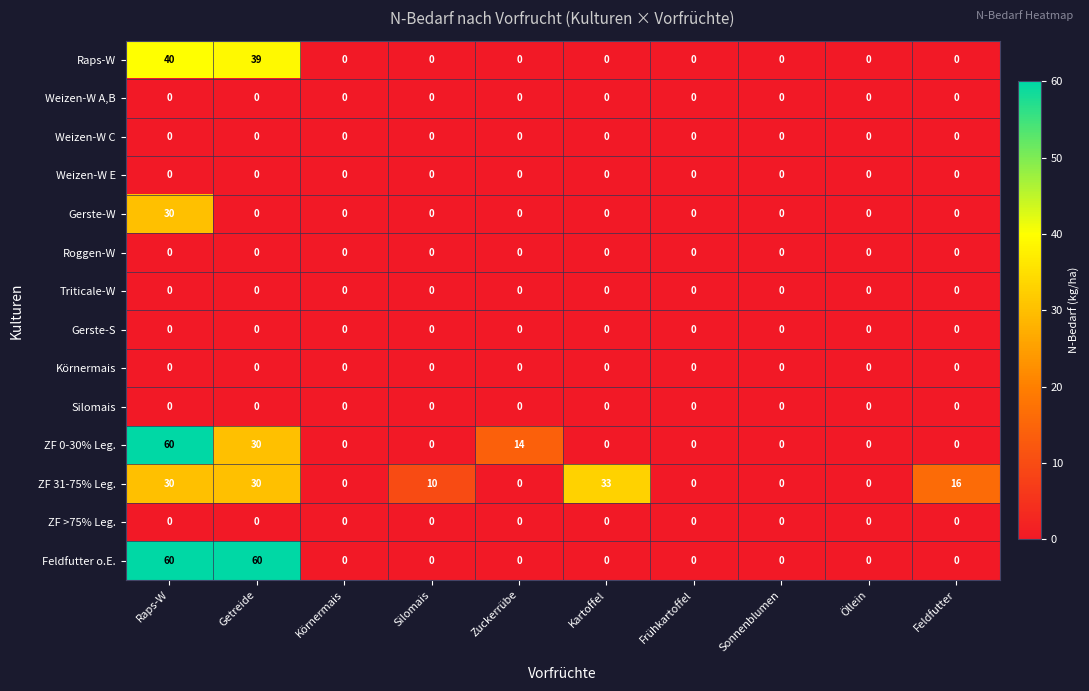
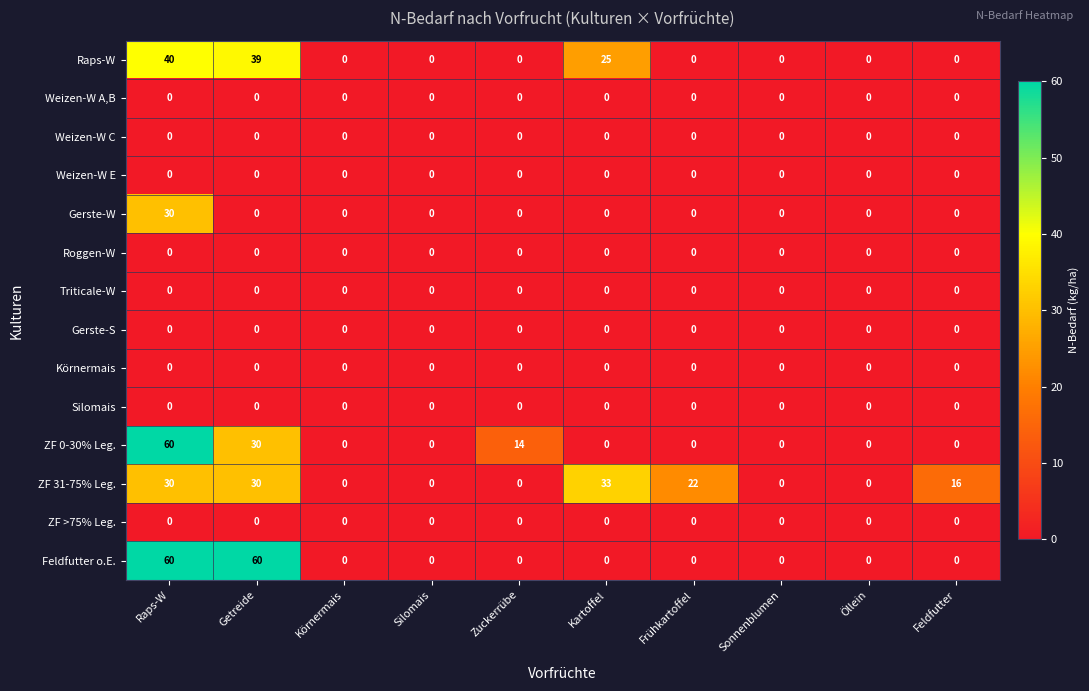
  {
    "Raps-W": {
      "Raps-W": 40,
      "Getreide": 39,
      "Körnermais": 0,
      "Silomais": 0,
      "Zuckerrübe": 0,
-     "Kartoffel": 0,
+     "Kartoffel": 25,
      "Frühkartoffel": 0,
      "Sonnenblumen": 0,
      "Öllein": 0,
      "Feldfutter": 0
    },
    "Weizen-W A,B": {
      "Raps-W": 0,
      "Getreide": 0,
      "Körnermais": 0,
      "Silomais": 0,
      "Zuckerrübe": 0,
      "Kartoffel": 0,
      "Frühkartoffel": 0,
      "Sonnenblumen": 0,
      "Öllein": 0,
      "Feldfutter": 0
    },
    "Weizen-W C": {
      "Raps-W": 0,
      "Getreide": 0,
      "Körnermais": 0,
      "Silomais": 0,
      "Zuckerrübe": 0,
      "Kartoffel": 0,
      "Frühkartoffel": 0,
      "Sonnenblumen": 0,
      "Öllein": 0,
      "Feldfutter": 0
    },
    "Weizen-W E": {
      "Raps-W": 0,
      "Getreide": 0,
      "Körnermais": 0,
      "Silomais": 0,
      "Zuckerrübe": 0,
      "Kartoffel": 0,
      "Frühkartoffel": 0,
      "Sonnenblumen": 0,
      "Öllein": 0,
      "Feldfutter": 0
    },
    "Gerste-W": {
      "Raps-W": 30,
      "Getreide": 0,
      "Körnermais": 0,
      "Silomais": 0,
      "Zuckerrübe": 0,
      "Kartoffel": 0,
      "Frühkartoffel": 0,
      "Sonnenblumen": 0,
      "Öllein": 0,
      "Feldfutter": 0
    },
    "Roggen-W": {
      "Raps-W": 0,
      "Getreide": 0,
      "Körnermais": 0,
      "Silomais": 0,
      "Zuckerrübe": 0,
      "Kartoffel": 0,
      "Frühkartoffel": 0,
      "Sonnenblumen": 0,
      "Öllein": 0,
      "Feldfutter": 0
    },
    "Triticale-W": {
      "Raps-W": 0,
      "Getreide": 0,
      "Körnermais": 0,
      "Silomais": 0,
      "Zuckerrübe": 0,
      "Kartoffel": 0,
      "Frühkartoffel": 0,
      "Sonnenblumen": 0,
      "Öllein": 0,
      "Feldfutter": 0
    },
    "Gerste-S": {
      "Raps-W": 0,
      "Getreide": 0,
      "Körnermais": 0,
      "Silomais": 0,
      "Zuckerrübe": 0,
      "Kartoffel": 0,
      "Frühkartoffel": 0,
      "Sonnenblumen": 0,
      "Öllein": 0,
      "Feldfutter": 0
    },
    "Körnermais": {
      "Raps-W": 0,
      "Getreide": 0,
      "Körnermais": 0,
      "Silomais": 0,
      "Zuckerrübe": 0,
      "Kartoffel": 0,
      "Frühkartoffel": 0,
      "Sonnenblumen": 0,
      "Öllein": 0,
      "Feldfutter": 0
    },
    "Silomais": {
      "Raps-W": 0,
      "Getreide": 0,
      "Körnermais": 0,
      "Silomais": 0,
      "Zuckerrübe": 0,
      "Kartoffel": 0,
      "Frühkartoffel": 0,
      "Sonnenblumen": 0,
      "Öllein": 0,
      "Feldfutter": 0
    },
    "ZF 0-30% Leg.": {
      "Raps-W": 60,
      "Getreide": 30,
      "Körnermais": 0,
      "Silomais": 0,
      "Zuckerrübe": 14,
      "Kartoffel": 0,
      "Frühkartoffel": 0,
      "Sonnenblumen": 0,
      "Öllein": 0,
      "Feldfutter": 0
    },
    "ZF 31-75% Leg.": {
      "Raps-W": 30,
      "Getreide": 30,
      "Körnermais": 0,
-     "Silomais": 10,
+     "Silomais": 0,
      "Zuckerrübe": 0,
      "Kartoffel": 33,
-     "Frühkartoffel": 0,
+     "Frühkartoffel": 22,
      "Sonnenblumen": 0,
      "Öllein": 0,
      "Feldfutter": 16
    },
    "ZF >75% Leg.": {
      "Raps-W": 0,
      "Getreide": 0,
      "Körnermais": 0,
      "Silomais": 0,
      "Zuckerrübe": 0,
      "Kartoffel": 0,
      "Frühkartoffel": 0,
      "Sonnenblumen": 0,
      "Öllein": 0,
      "Feldfutter": 0
    },
    "Feldfutter o.E.": {
      "Raps-W": 60,
      "Getreide": 60,
      "Körnermais": 0,
      "Silomais": 0,
      "Zuckerrübe": 0,
      "Kartoffel": 0,
      "Frühkartoffel": 0,
      "Sonnenblumen": 0,
      "Öllein": 0,
      "Feldfutter": 0
    }
  }
